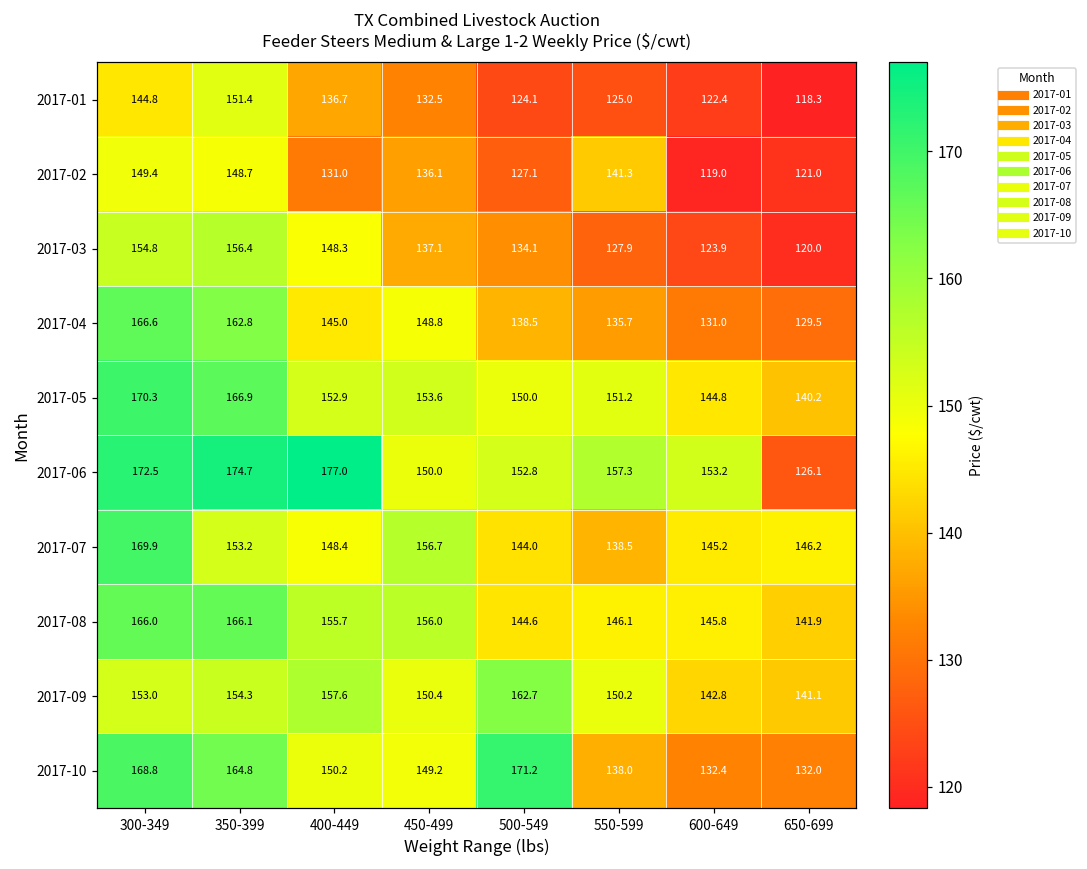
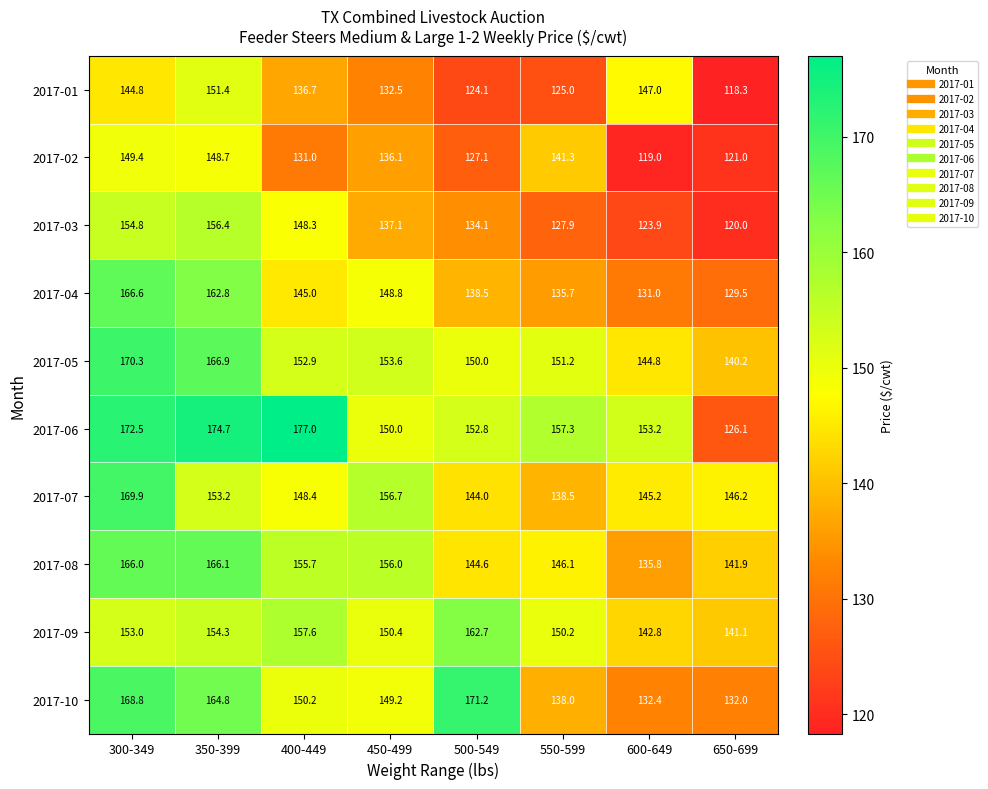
  {
    "2017-01": {
      "300-349": 144.8,
      "350-399": 151.4,
      "400-449": 136.7,
      "450-499": 132.5,
      "500-549": 124.1,
      "550-599": 125.0,
-     "600-649": 122.4,
+     "600-649": 147.0,
      "650-699": 118.3
    },
    "2017-02": {
      "300-349": 149.4,
      "350-399": 148.7,
      "400-449": 131.0,
      "450-499": 136.1,
      "500-549": 127.1,
      "550-599": 141.3,
      "600-649": 119.0,
      "650-699": 121.0
    },
    "2017-03": {
      "300-349": 154.8,
      "350-399": 156.4,
      "400-449": 148.3,
      "450-499": 137.1,
      "500-549": 134.1,
      "550-599": 127.9,
      "600-649": 123.9,
      "650-699": 120.0
    },
    "2017-04": {
      "300-349": 166.6,
      "350-399": 162.8,
      "400-449": 145.0,
      "450-499": 148.8,
      "500-549": 138.5,
      "550-599": 135.7,
      "600-649": 131.0,
      "650-699": 129.5
    },
    "2017-05": {
      "300-349": 170.3,
      "350-399": 166.9,
      "400-449": 152.9,
      "450-499": 153.6,
      "500-549": 150.0,
      "550-599": 151.2,
      "600-649": 144.8,
      "650-699": 140.2
    },
    "2017-06": {
      "300-349": 172.5,
      "350-399": 174.7,
      "400-449": 177.0,
      "450-499": 150.0,
      "500-549": 152.8,
      "550-599": 157.3,
      "600-649": 153.2,
      "650-699": 126.1
    },
    "2017-07": {
      "300-349": 169.9,
      "350-399": 153.2,
      "400-449": 148.4,
      "450-499": 156.7,
      "500-549": 144.0,
      "550-599": 138.5,
      "600-649": 145.2,
      "650-699": 146.2
    },
    "2017-08": {
      "300-349": 166.0,
      "350-399": 166.1,
      "400-449": 155.7,
      "450-499": 156.0,
      "500-549": 144.6,
      "550-599": 146.1,
-     "600-649": 145.8,
+     "600-649": 135.8,
      "650-699": 141.9
    },
    "2017-09": {
      "300-349": 153.0,
      "350-399": 154.3,
      "400-449": 157.6,
      "450-499": 150.4,
      "500-549": 162.7,
      "550-599": 150.2,
      "600-649": 142.8,
      "650-699": 141.1
    },
    "2017-10": {
      "300-349": 168.8,
      "350-399": 164.8,
      "400-449": 150.2,
      "450-499": 149.2,
      "500-549": 171.2,
      "550-599": 138.0,
      "600-649": 132.4,
      "650-699": 132.0
    }
  }
